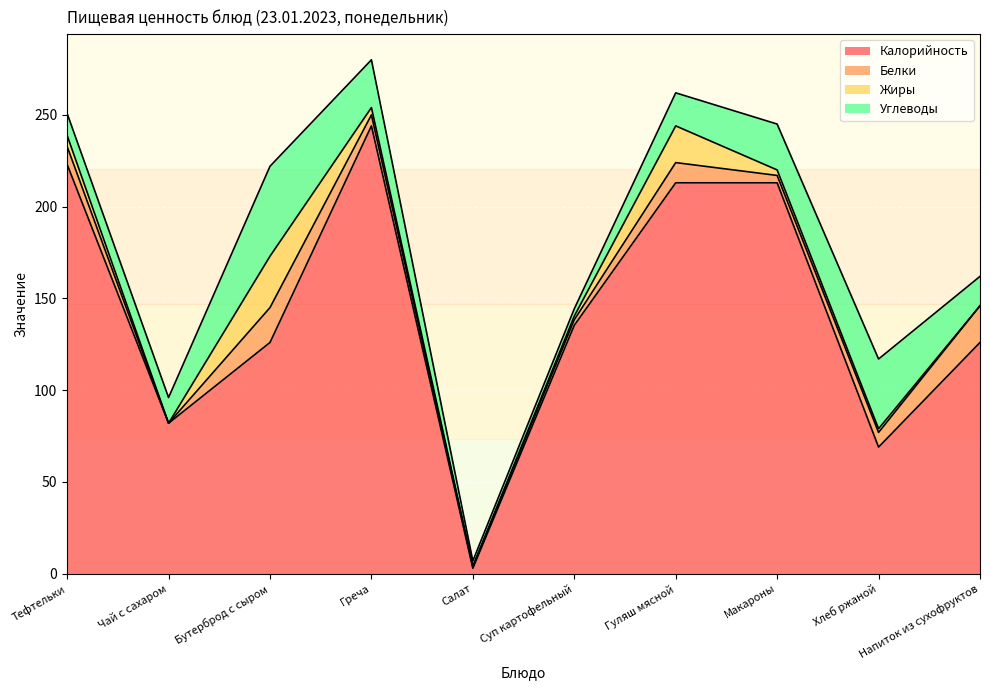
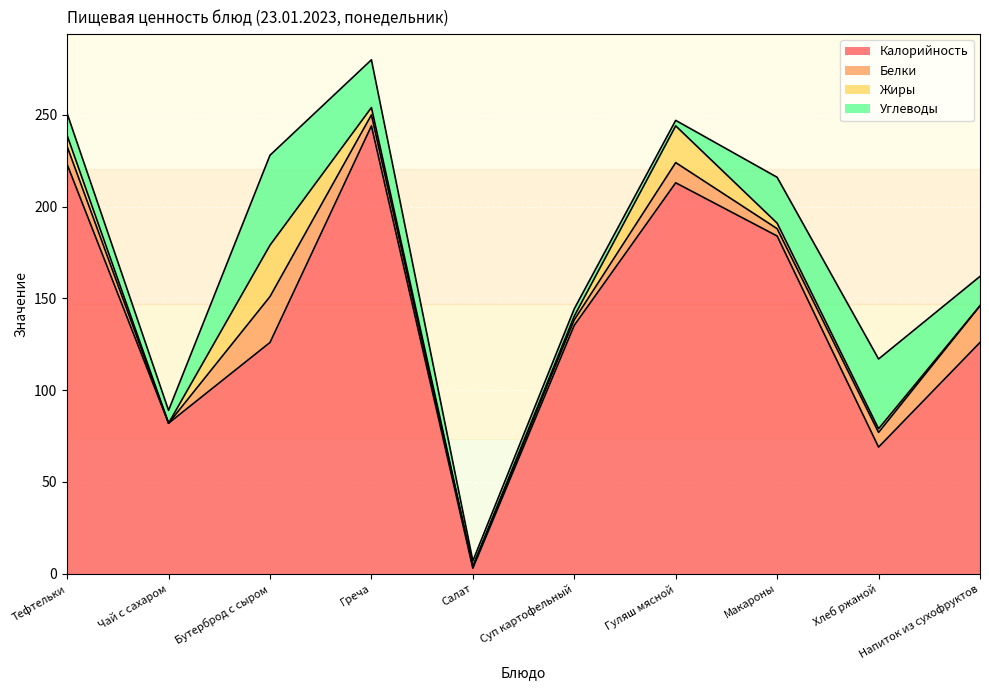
  {
    "Калорийность": {
      "Тефтельки": 223,
      "Бутерброд с сыром": 126,
      "Греча": 244,
      "Суп картофельный": 135,
      "Гуляш мясной": 213,
-     "Макароны": 213,
+     "Макароны": 184,
      "Хлеб ржаной": 69,
      "Напиток из сухофруктов": 126
    },
    "Белки": {
      "Тефтельки": 10,
-     "Бутерброд с сыром": 19,
+     "Бутерброд с сыром": 25,
      "Греча": 6,
      "Суп картофельный": 3,
      "Гуляш мясной": 11,
      "Макароны": 4,
      "Хлеб ржаной": 8
    },
    "Жиры": {
      "Тефтельки": 6,
      "Бутерброд с сыром": 28,
      "Греча": 4,
      "Суп картофельный": 2,
      "Гуляш мясной": 20,
      "Макароны": 3,
      "Хлеб ржаной": 2
    },
    "Углеводы": {
      "Тефтельки": 12,
-     "Чай с сахаром": 14,
+     "Чай с сахаром": 7,
      "Бутерброд с сыром": 49,
      "Греча": 26,
      "Салат": 3,
      "Суп картофельный": 4,
-     "Гуляш мясной": 18,
+     "Гуляш мясной": 3,
      "Макароны": 25,
      "Хлеб ржаной": 38,
      "Напиток из сухофруктов": 16
    }
  }
